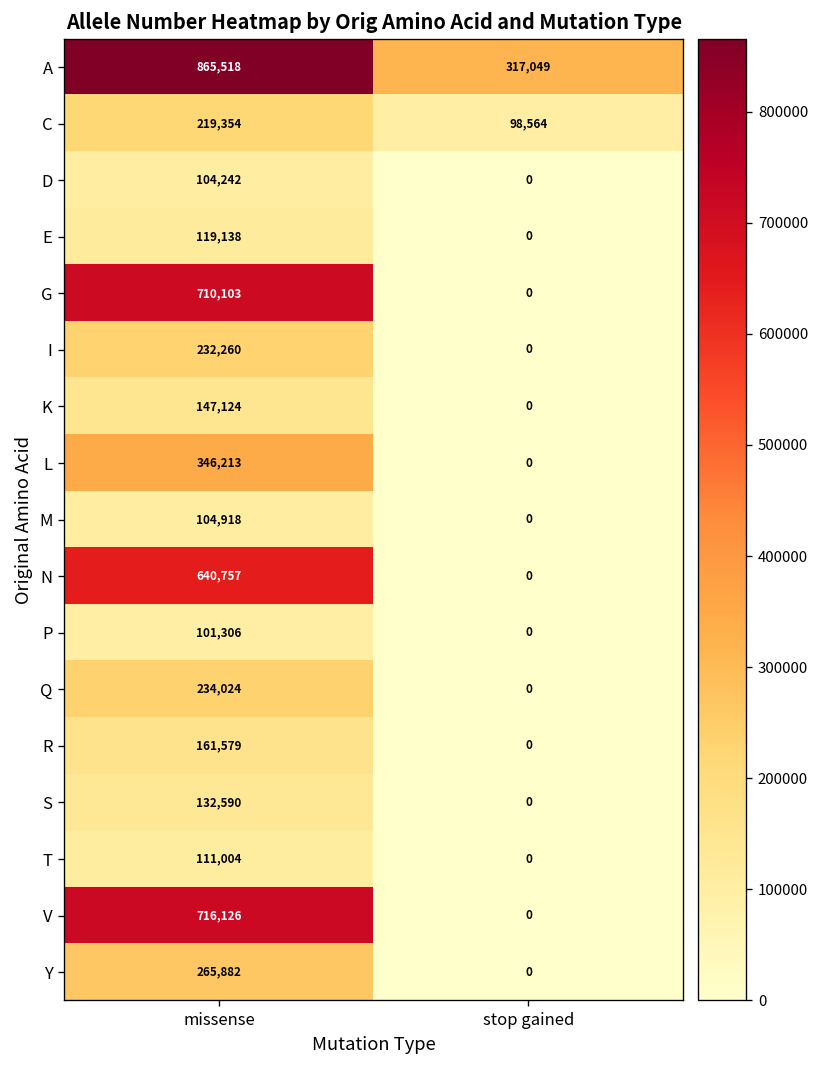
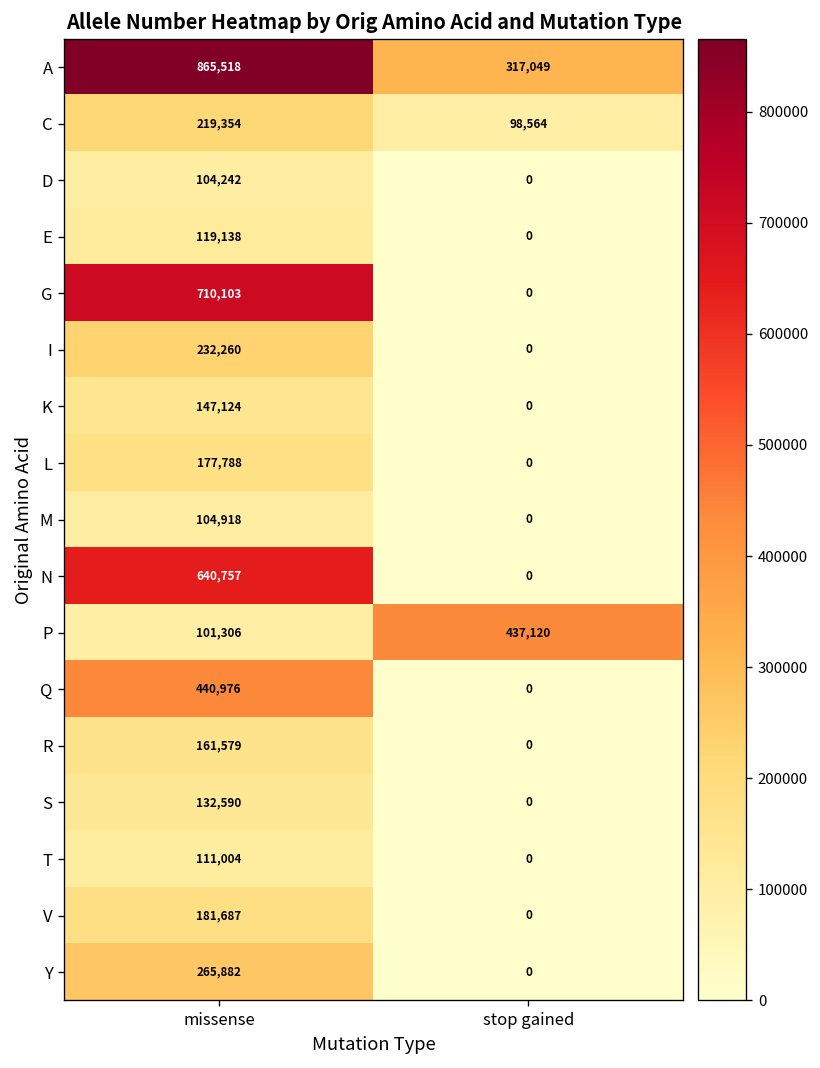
  {
    "A": {
      "missense": "865,518",
      "stop gained": "317,049"
    },
    "C": {
      "missense": "219,354",
      "stop gained": "98,564"
    },
    "D": {
      "missense": "104,242",
      "stop gained": "0"
    },
    "E": {
      "missense": "119,138",
      "stop gained": "0"
    },
    "G": {
      "missense": "710,103",
      "stop gained": "0"
    },
    "I": {
      "missense": "232,260",
      "stop gained": "0"
    },
    "K": {
      "missense": "147,124",
      "stop gained": "0"
    },
    "L": {
-     "missense": "346,213",
+     "missense": "177,788",
      "stop gained": "0"
    },
    "M": {
      "missense": "104,918",
      "stop gained": "0"
    },
    "N": {
      "missense": "640,757",
      "stop gained": "0"
    },
    "P": {
      "missense": "101,306",
-     "stop gained": "0"
+     "stop gained": "437,120"
    },
    "Q": {
-     "missense": "234,024",
+     "missense": "440,976",
      "stop gained": "0"
    },
    "R": {
      "missense": "161,579",
      "stop gained": "0"
    },
    "S": {
      "missense": "132,590",
      "stop gained": "0"
    },
    "T": {
      "missense": "111,004",
      "stop gained": "0"
    },
    "V": {
-     "missense": "716,126",
+     "missense": "181,687",
      "stop gained": "0"
    },
    "Y": {
      "missense": "265,882",
      "stop gained": "0"
    }
  }
